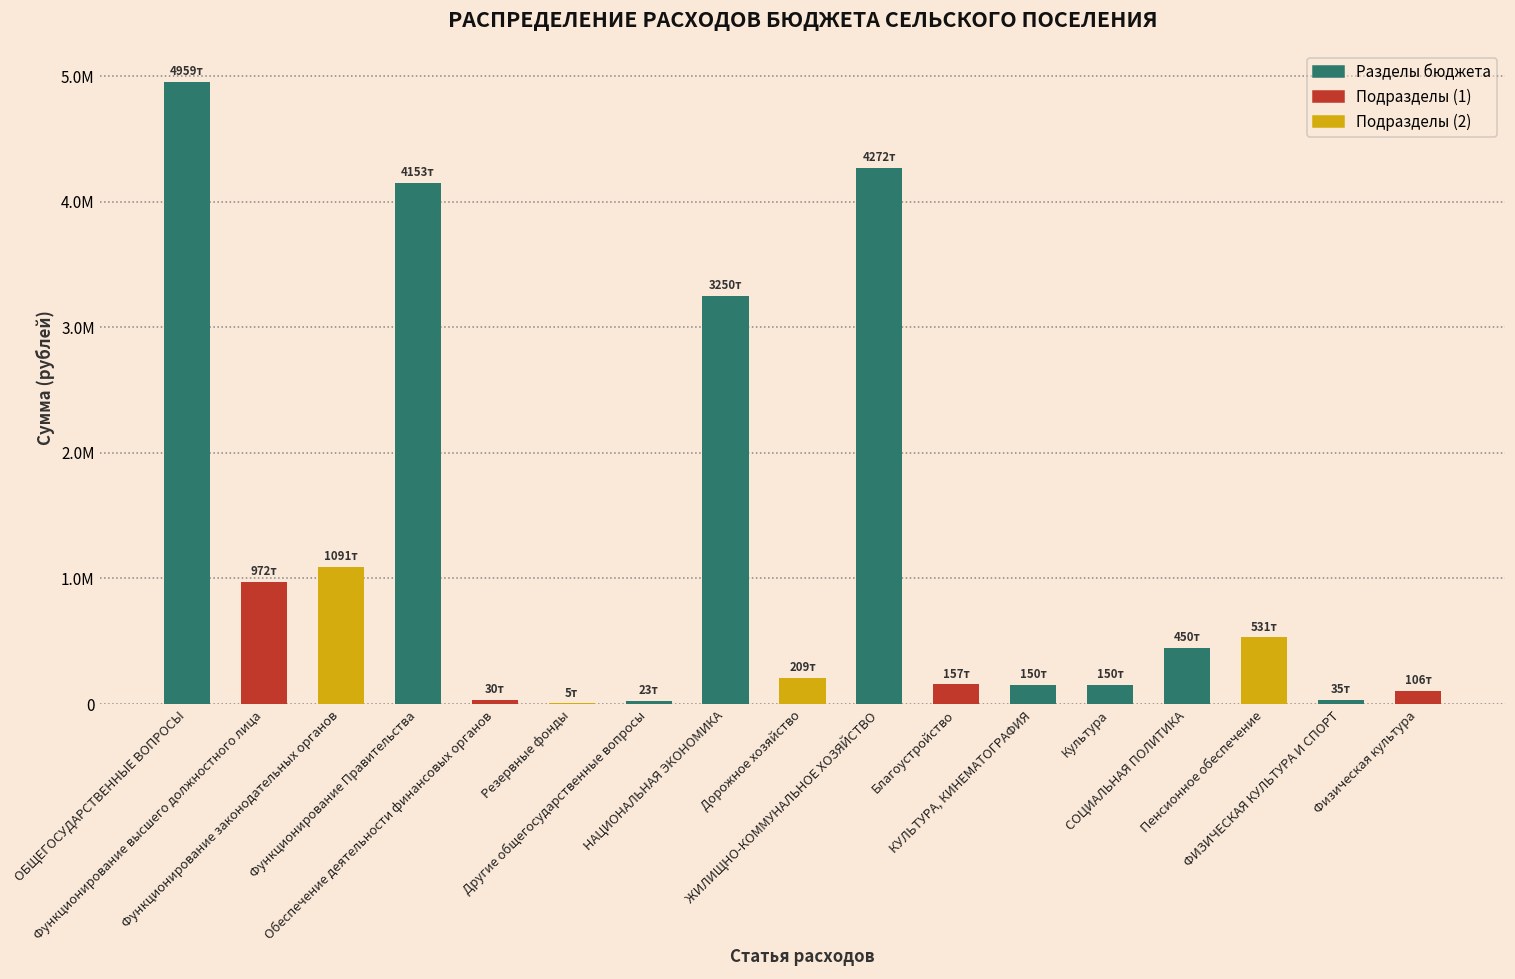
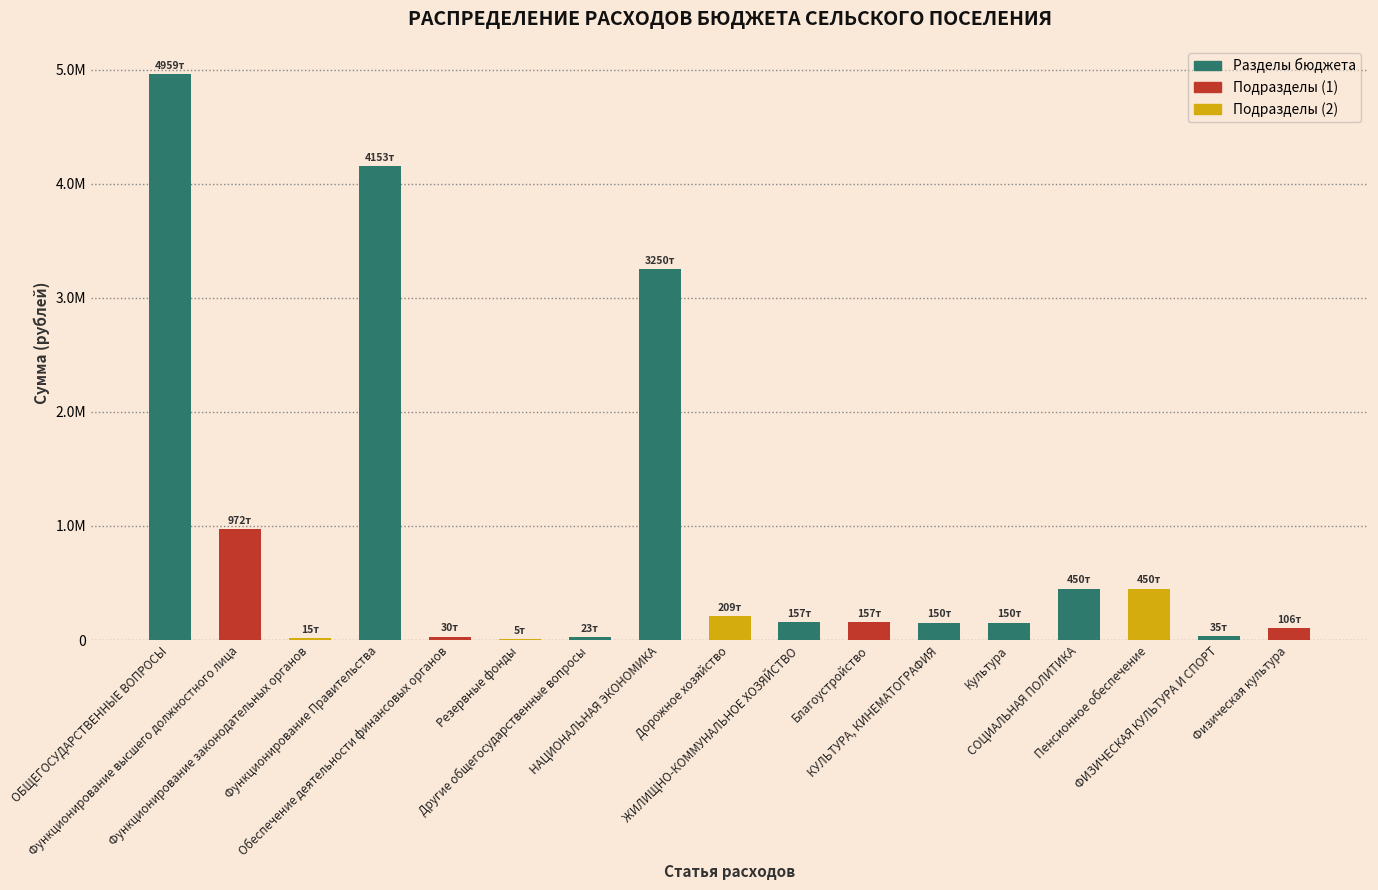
  {
-   "Функционирование законодательных органов": "1091т",
-   "ЖИЛИЩНО-КОММУНАЛЬНОЕ ХОЗЯЙСТВО": "4272т",
-   "Пенсионное обеспечение": "531т"
+   "Функционирование законодательных органов": "15т",
+   "ЖИЛИЩНО-КОММУНАЛЬНОЕ ХОЗЯЙСТВО": "157т",
+   "Пенсионное обеспечение": "450т"
  }
